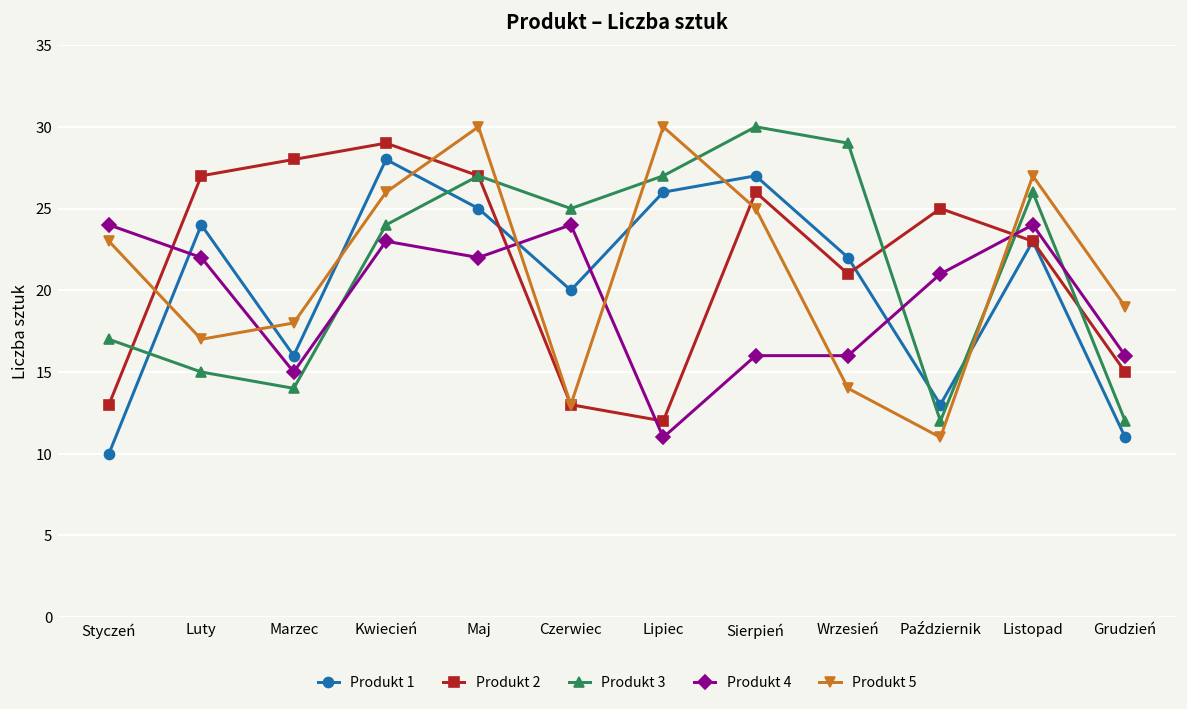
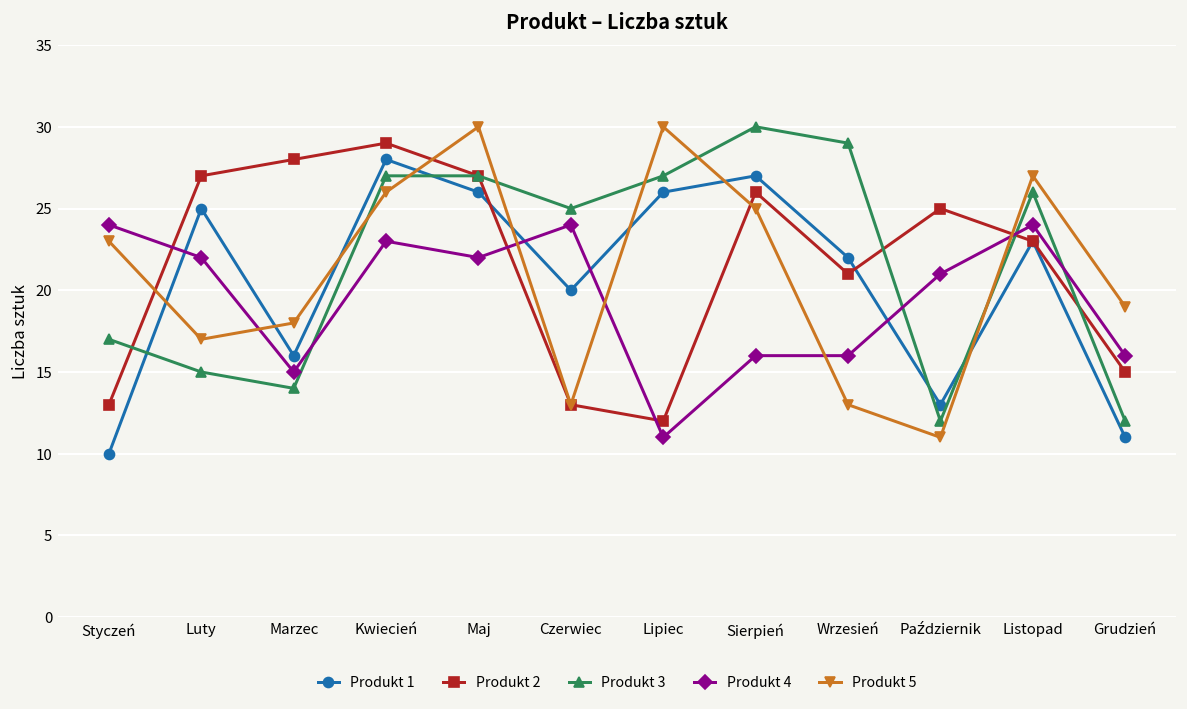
  {
    "Produkt 1": {
      "Styczeń": 10,
-     "Luty": 24,
+     "Luty": 25,
      "Marzec": 16,
      "Kwiecień": 28,
-     "Maj": 25,
+     "Maj": 26,
      "Czerwiec": 20,
      "Lipiec": 26,
      "Sierpień": 27,
      "Wrzesień": 22,
      "Październik": 13,
      "Grudzień": 11
    },
    "Produkt 2": {
      "Styczeń": 13,
      "Luty": 27,
      "Marzec": 28,
      "Kwiecień": 29,
      "Lipiec": 12,
      "Sierpień": 26,
      "Wrzesień": 21,
      "Październik": 25,
      "Grudzień": 15
    },
    "Produkt 3": {
      "Styczeń": 17,
      "Luty": 15,
      "Marzec": 14,
-     "Kwiecień": 24,
+     "Kwiecień": 27,
      "Czerwiec": 25,
      "Lipiec": 27,
      "Sierpień": 30,
      "Wrzesień": 29,
      "Październik": 12,
      "Listopad": 26,
      "Grudzień": 12
    },
    "Produkt 4": {
      "Styczeń": 24,
      "Luty": 22,
      "Marzec": 15,
      "Kwiecień": 23,
      "Maj": 22,
      "Czerwiec": 24,
      "Lipiec": 11,
      "Sierpień": 16,
      "Wrzesień": 16,
      "Październik": 21,
      "Listopad": 24,
      "Grudzień": 16
    },
    "Produkt 5": {
      "Styczeń": 23,
      "Luty": 17,
      "Marzec": 18,
      "Kwiecień": 26,
      "Maj": 30,
      "Lipiec": 30,
      "Sierpień": 25,
-     "Wrzesień": 14,
+     "Wrzesień": 13,
      "Październik": 11,
      "Listopad": 27,
      "Grudzień": 19
    }
  }
